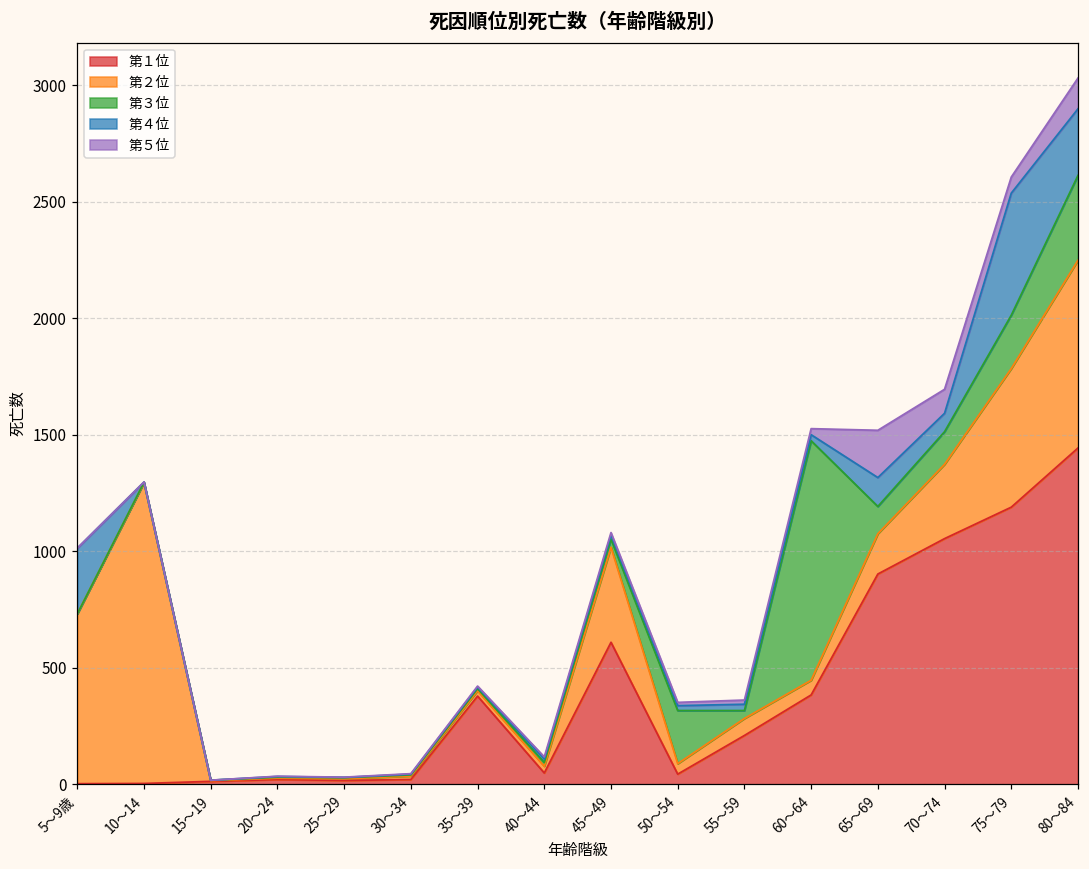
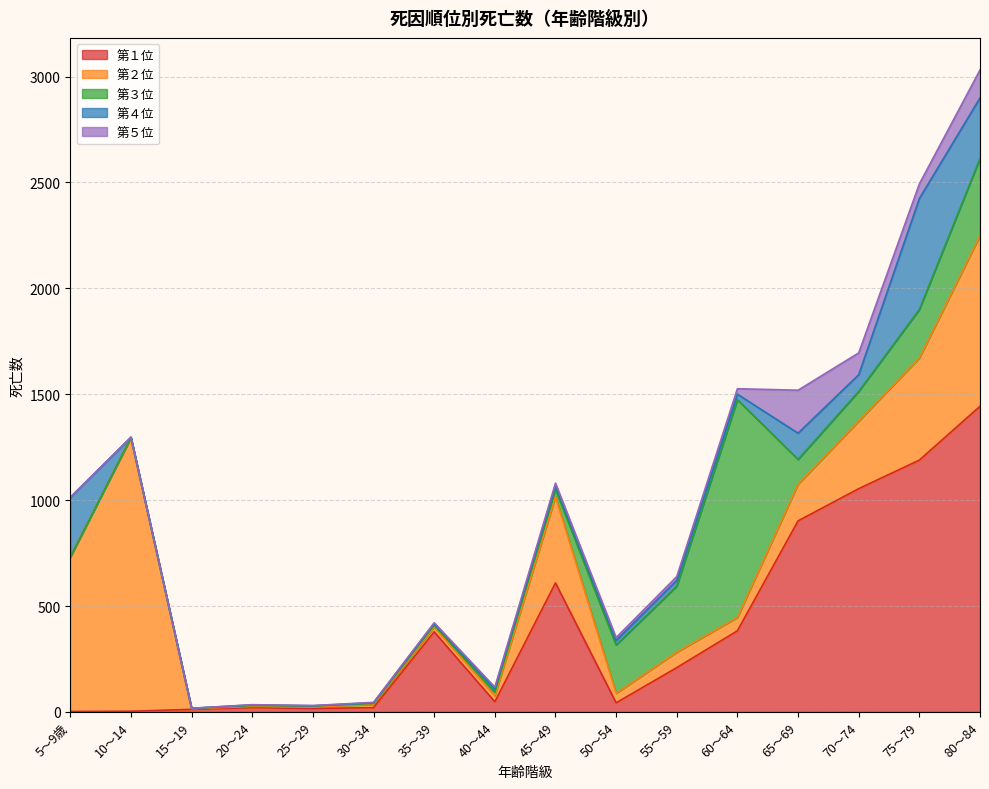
  {
    "第１位": {
      "5～9歳": 0,
      "10～14": 0,
      "30～34": 20,
      "35～39": 380,
      "40～44": 50,
      "45～49": 610,
      "50～54": 40,
      "55～59": 210,
      "60～64": 380,
      "65～69": 900,
      "70～74": 1050,
      "75～79": 1190,
      "80～84": 1440
    },
    "第２位": {
      "40～44": 30,
      "45～49": 410,
      "50～54": 50,
      "55～59": 70,
      "60～64": 60,
      "65～69": 170,
      "70～74": 320,
-     "75～79": 600,
+     "75～79": 480,
      "80～84": 810
    },
    "第３位": {
      "40～44": 20,
      "45～49": 40,
      "50～54": 230,
-     "55～59": 30,
+     "55～59": 310,
      "60～64": 1030,
      "65～69": 120,
      "70～74": 140,
      "75～79": 230,
      "80～84": 360
    },
    "第４位": {
      "50～54": 20,
      "55～59": 30,
      "60～64": 30,
      "65～69": 120,
      "70～74": 80,
      "75～79": 520,
      "80～84": 290
    },
    "第５位": {
      "50～54": 10,
      "55～59": 20,
      "60～64": 30,
      "65～69": 200,
      "70～74": 100,
      "75～79": 70,
      "80～84": 130
    }
  }
